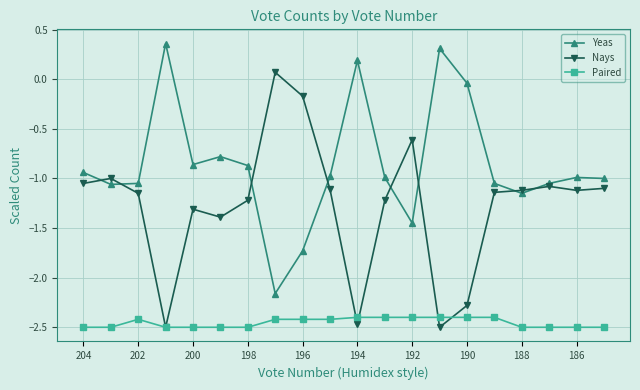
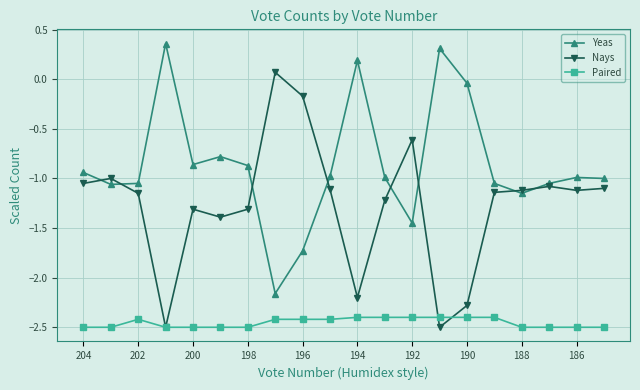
  {
    "Nays": {
      "204": -1.1,
      "202": -1.2,
      "200": -1.3,
-     "198": -1.2,
+     "198": -1.3,
      "196": -0.2,
-     "194": -2.5,
+     "194": -2.2,
      "192": -0.6,
      "190": -2.3,
      "188": -1.1,
      "186": -1.1
    }
  }
